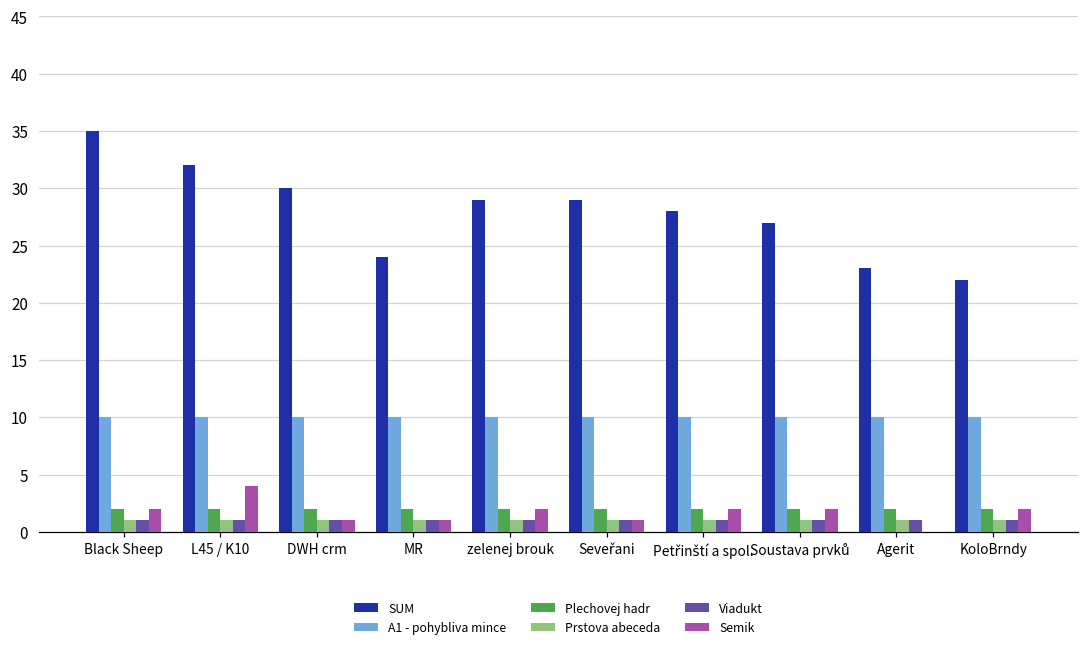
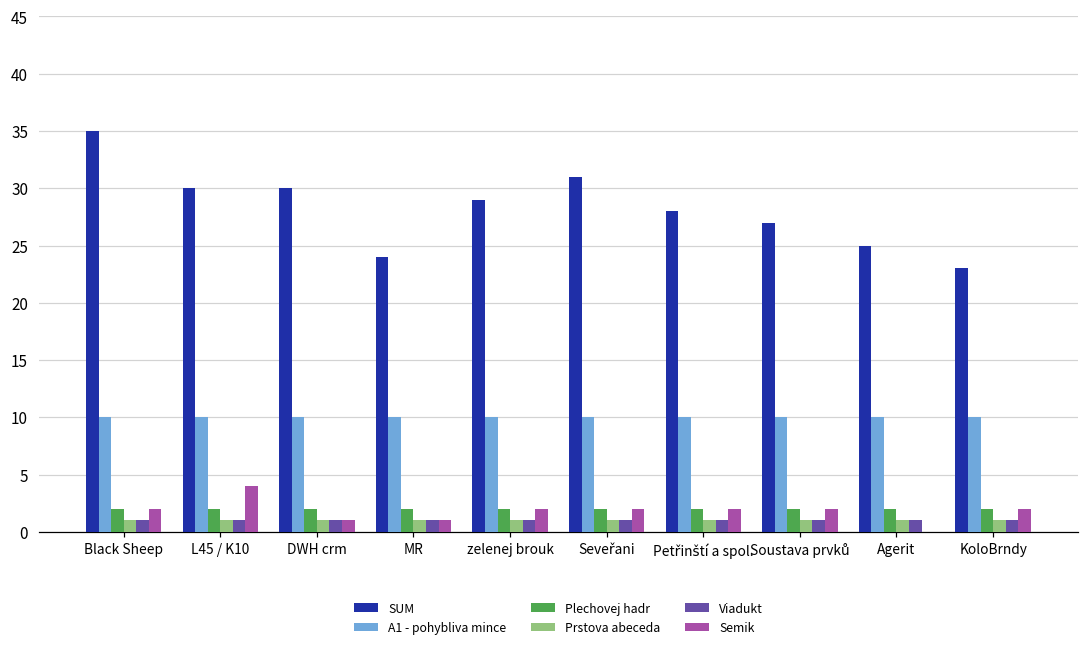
  {
    "SUM": {
      "Black Sheep": 35,
-     "L45 / K10": 32,
+     "L45 / K10": 30,
      "DWH crm": 30,
      "MR": 24,
      "zelenej brouk": 29,
-     "Seveřani": 29,
+     "Seveřani": 31,
      "Petřinští a spol.": 28,
      "Soustava prvků": 27,
-     "Agerit": 23,
-     "KoloBrndy": 22
+     "Agerit": 25,
+     "KoloBrndy": 23
    },
    "A1 - pohybliva mince": {
      "Black Sheep": 10,
      "L45 / K10": 10,
      "DWH crm": 10,
      "MR": 10,
      "zelenej brouk": 10,
      "Seveřani": 10,
      "Petřinští a spol.": 10,
      "Soustava prvků": 10,
      "Agerit": 10,
      "KoloBrndy": 10
    },
    "Plechovej hadr": {
      "Black Sheep": 2,
      "L45 / K10": 2,
      "DWH crm": 2,
      "MR": 2,
      "zelenej brouk": 2,
      "Seveřani": 2,
      "Petřinští a spol.": 2,
      "Soustava prvků": 2,
      "Agerit": 2,
      "KoloBrndy": 2
    },
    "Prstova abeceda": {
      "Black Sheep": 1,
      "L45 / K10": 1,
      "DWH crm": 1,
      "MR": 1,
      "zelenej brouk": 1,
      "Seveřani": 1,
      "Petřinští a spol.": 1,
      "Soustava prvků": 1,
      "Agerit": 1,
      "KoloBrndy": 1
    },
    "Viadukt": {
      "Black Sheep": 1,
      "L45 / K10": 1,
      "DWH crm": 1,
      "MR": 1,
      "zelenej brouk": 1,
      "Seveřani": 1,
      "Petřinští a spol.": 1,
      "Soustava prvků": 1,
      "Agerit": 1,
      "KoloBrndy": 1
    },
    "Semik": {
      "Black Sheep": 2,
      "L45 / K10": 4,
      "DWH crm": 1,
      "MR": 1,
      "zelenej brouk": 2,
-     "Seveřani": 1,
+     "Seveřani": 2,
      "Petřinští a spol.": 2,
      "Soustava prvků": 2,
      "Agerit": 0,
      "KoloBrndy": 2
    }
  }
